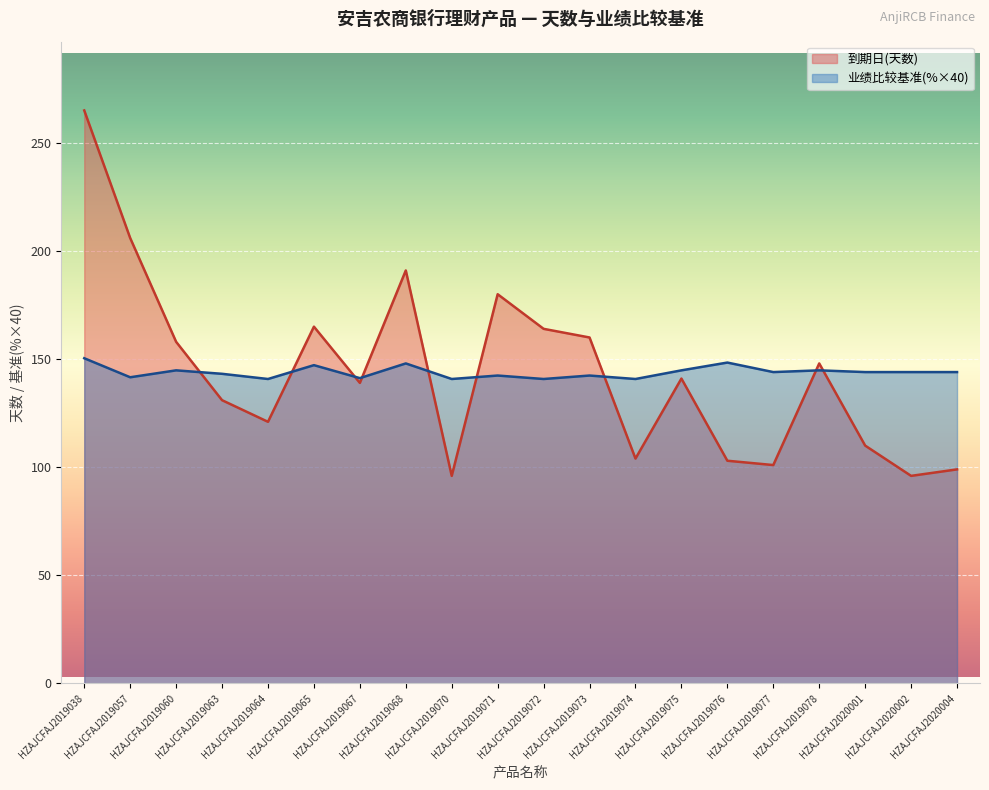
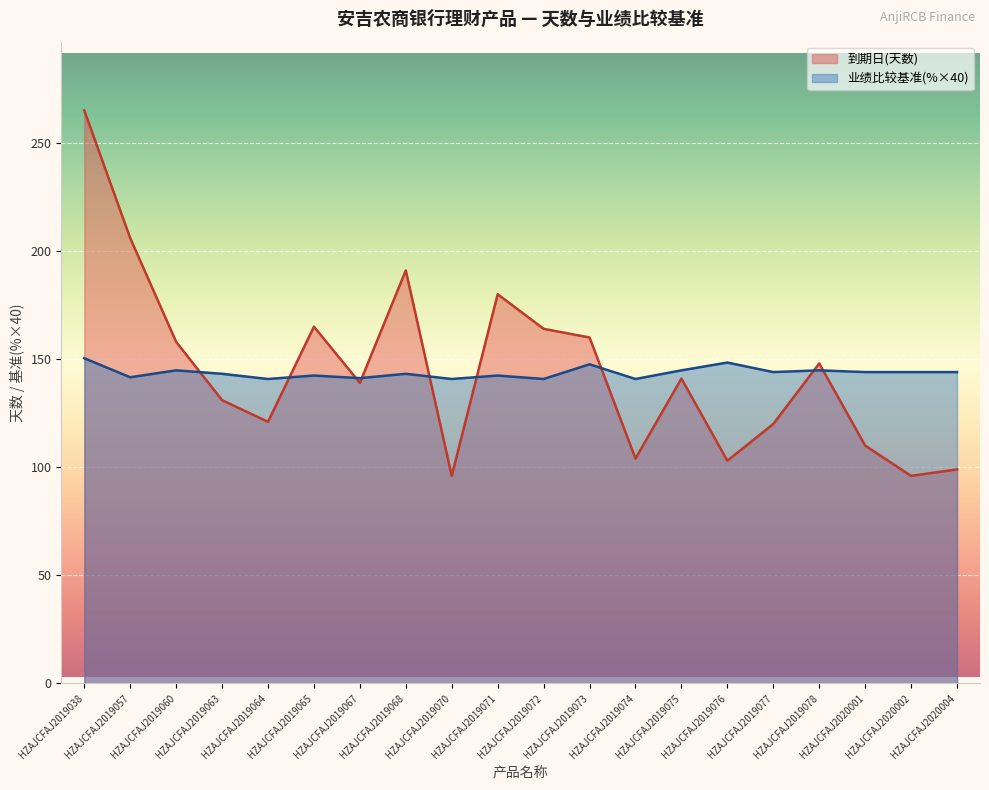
  {
    "到期日(天数)": {
      "HZAJCFAJ2019038": 265,
      "HZAJCFAJ2019057": 206,
      "HZAJCFAJ2019060": 158,
      "HZAJCFAJ2019063": 131,
      "HZAJCFAJ2019064": 121,
      "HZAJCFAJ2019065": 165,
      "HZAJCFAJ2019067": 139,
      "HZAJCFAJ2019068": 191,
      "HZAJCFAJ2019070": 96,
      "HZAJCFAJ2019071": 180,
      "HZAJCFAJ2019072": 164,
      "HZAJCFAJ2019073": 160,
      "HZAJCFAJ2019074": 104,
      "HZAJCFAJ2019075": 141,
      "HZAJCFAJ2019076": 103,
-     "HZAJCFAJ2019077": 101,
+     "HZAJCFAJ2019077": 120,
      "HZAJCFAJ2019078": 148,
      "HZAJCFAJ2020001": 110,
      "HZAJCFAJ2020002": 96,
      "HZAJCFAJ2020004": 99
    },
    "业绩比较基准(%×40)": {
      "HZAJCFAJ2019038": 150,
      "HZAJCFAJ2019057": 142,
      "HZAJCFAJ2019060": 145,
      "HZAJCFAJ2019063": 143,
      "HZAJCFAJ2019064": 141,
-     "HZAJCFAJ2019065": 147,
+     "HZAJCFAJ2019065": 142,
      "HZAJCFAJ2019067": 141,
-     "HZAJCFAJ2019068": 148,
+     "HZAJCFAJ2019068": 143,
      "HZAJCFAJ2019070": 141,
      "HZAJCFAJ2019071": 142,
      "HZAJCFAJ2019072": 141,
-     "HZAJCFAJ2019073": 142,
+     "HZAJCFAJ2019073": 148,
      "HZAJCFAJ2019074": 141,
      "HZAJCFAJ2019075": 145,
      "HZAJCFAJ2019076": 148,
      "HZAJCFAJ2019077": 144,
      "HZAJCFAJ2019078": 145,
      "HZAJCFAJ2020001": 144,
      "HZAJCFAJ2020002": 144,
      "HZAJCFAJ2020004": 144
    }
  }
